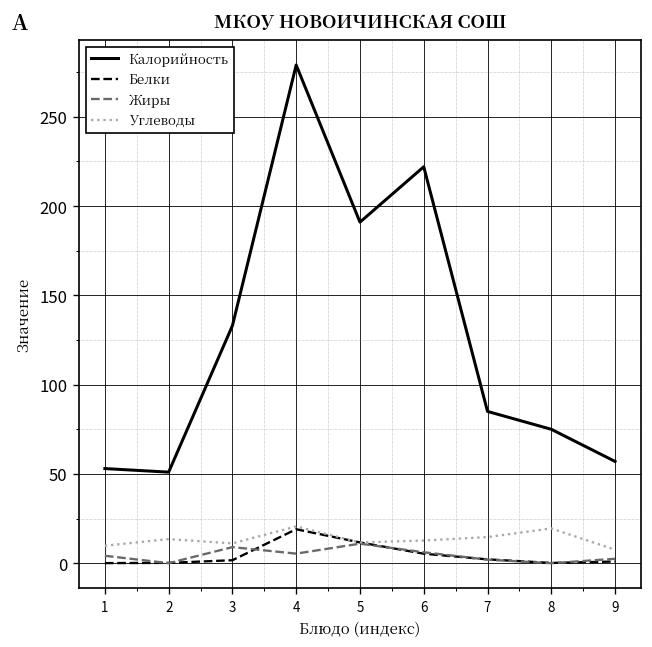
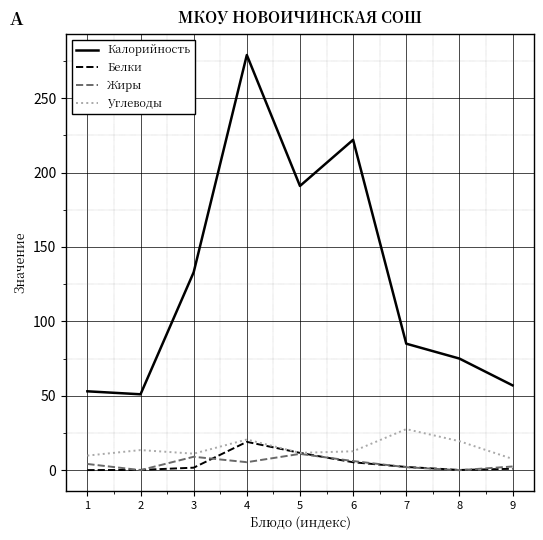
  {
    "Жиры": {
      "1": 4,
      "3": 9,
      "4": 5
    },
    "Углеводы": {
      "1": 10,
      "2": 14,
      "3": 11,
      "6": 13,
-     "7": 15,
+     "7": 28,
      "8": 19,
      "9": 8
    }
  }
